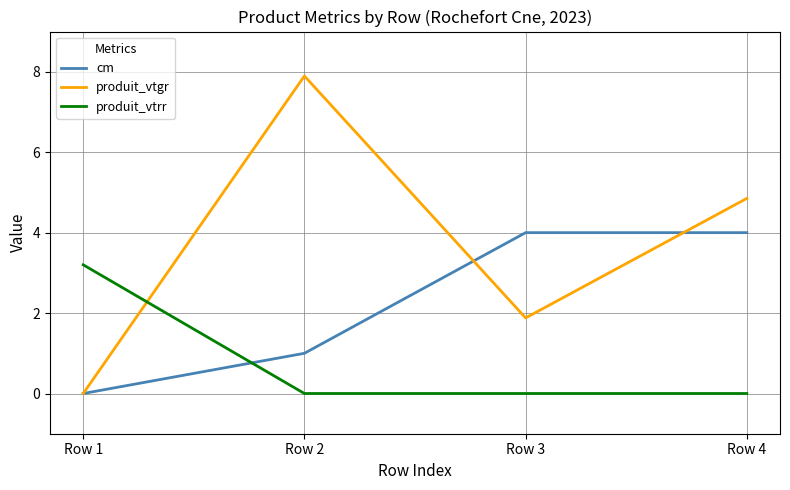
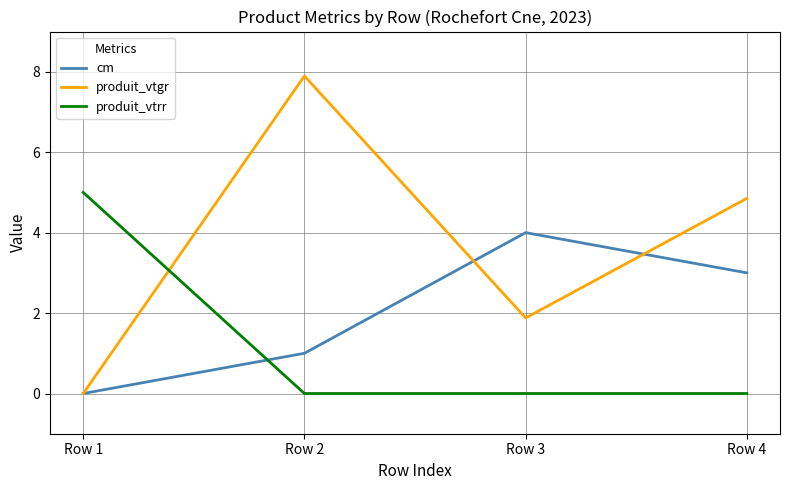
  {
    "cm": {
      "Row 2": 1,
      "Row 3": 4,
-     "Row 4": 4
+     "Row 4": 3
    },
    "produit_vtgr": {
      "Row 2": 7.9,
      "Row 3": 1.9,
      "Row 4": 4.9
    },
    "produit_vtrr": {
-     "Row 1": 3.2,
+     "Row 1": 5.0,
      "Row 2": 0.0,
      "Row 3": 0.0,
      "Row 4": 0.0
    }
  }
